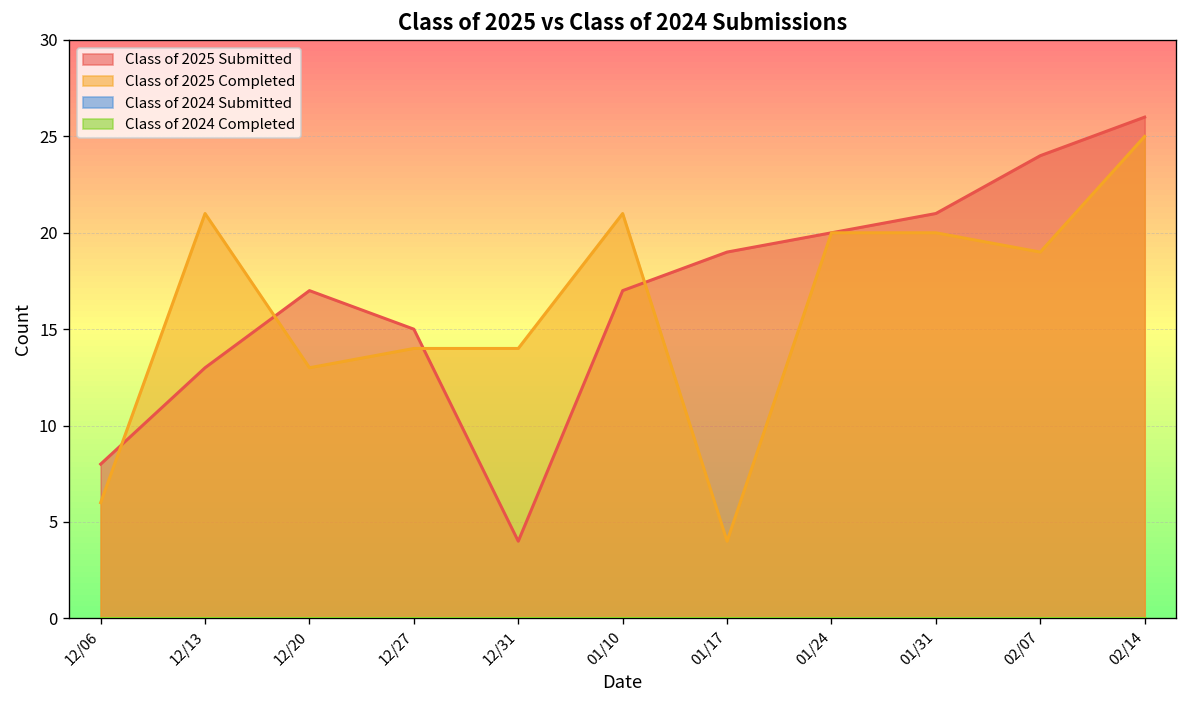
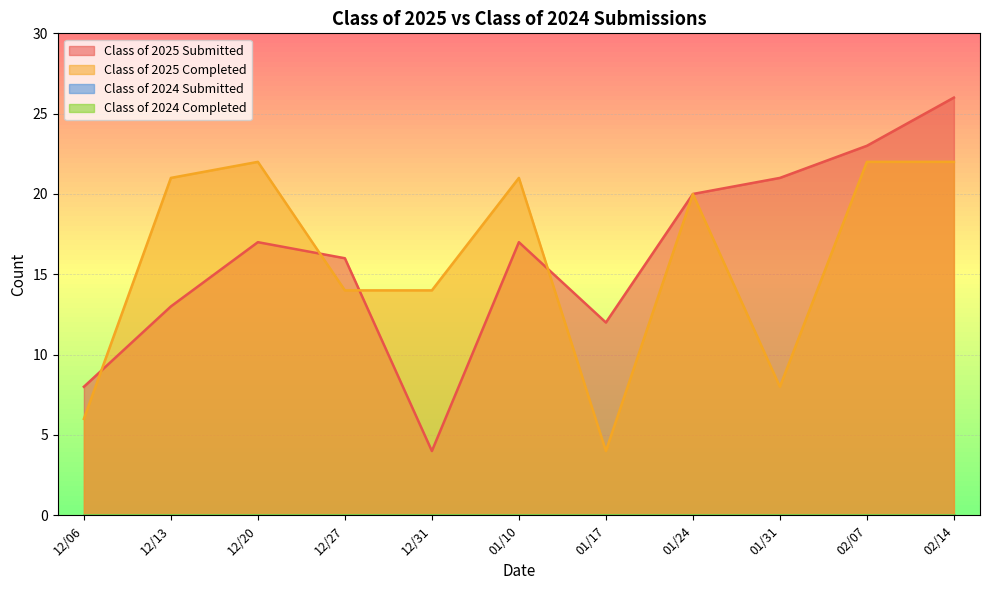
  {
    "Class of 2025 Submitted": {
      "12/06": 8,
      "12/13": 13,
      "12/20": 17,
-     "12/27": 15,
+     "12/27": 16,
      "12/31": 4,
      "01/10": 17,
-     "01/17": 19,
+     "01/17": 12,
      "01/31": 21,
-     "02/07": 24,
+     "02/07": 23,
      "02/14": 26
    },
    "Class of 2025 Completed": {
      "12/06": 6,
      "12/13": 21,
-     "12/20": 13,
+     "12/20": 22,
      "12/27": 14,
      "12/31": 14,
      "01/10": 21,
      "01/17": 4,
-     "01/31": 20,
-     "02/07": 19,
-     "02/14": 25
+     "01/31": 8,
+     "02/07": 22,
+     "02/14": 22
    },
    "Class of 2024 Completed": {
      "12/06": 0,
      "12/13": 0,
      "12/20": 0,
      "12/27": 0,
      "12/31": 0,
      "01/10": 0,
      "01/17": 0,
      "01/24": 0,
      "01/31": 0,
      "02/07": 0,
      "02/14": 0
    }
  }
